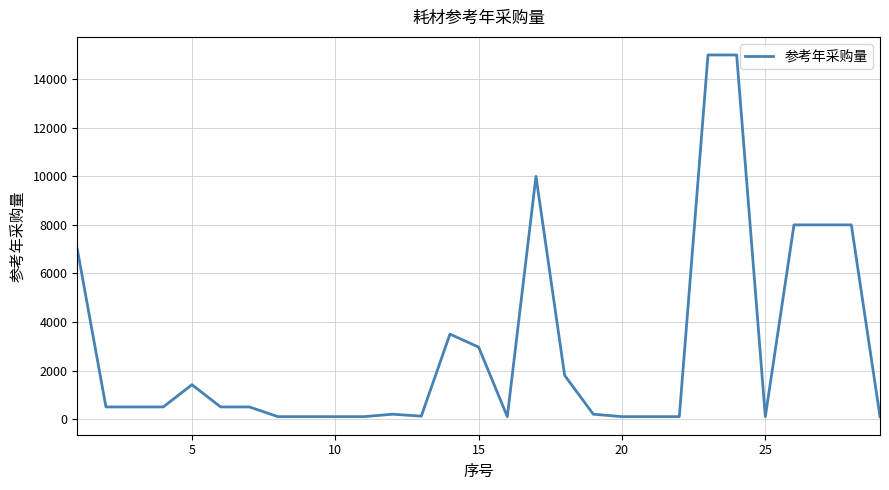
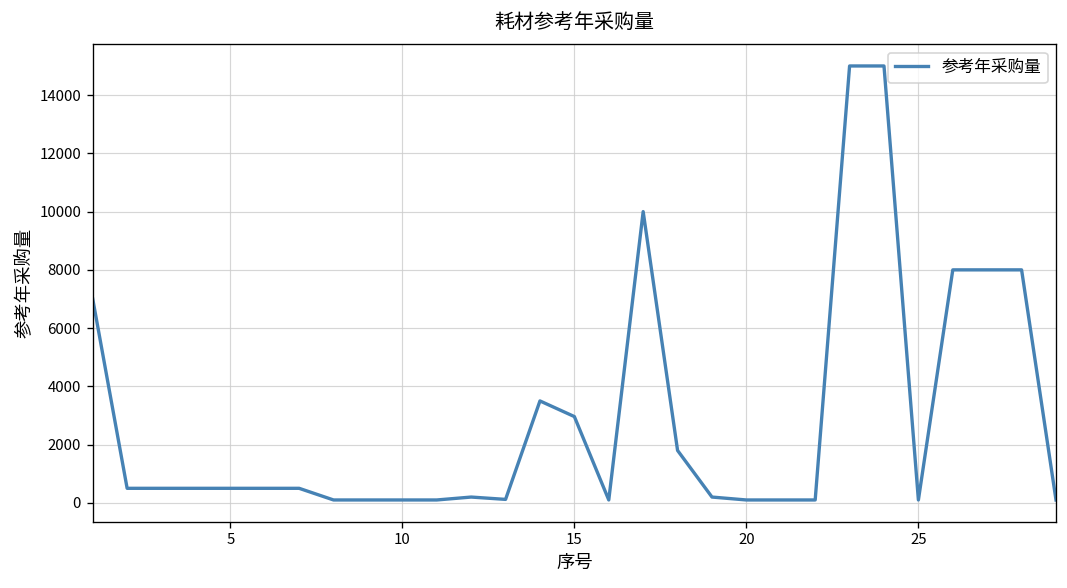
  {
-   "5": 1400,
+   "5": 500,
    "10": 100,
    "15": 3000,
    "20": 100,
    "25": 100
  }
